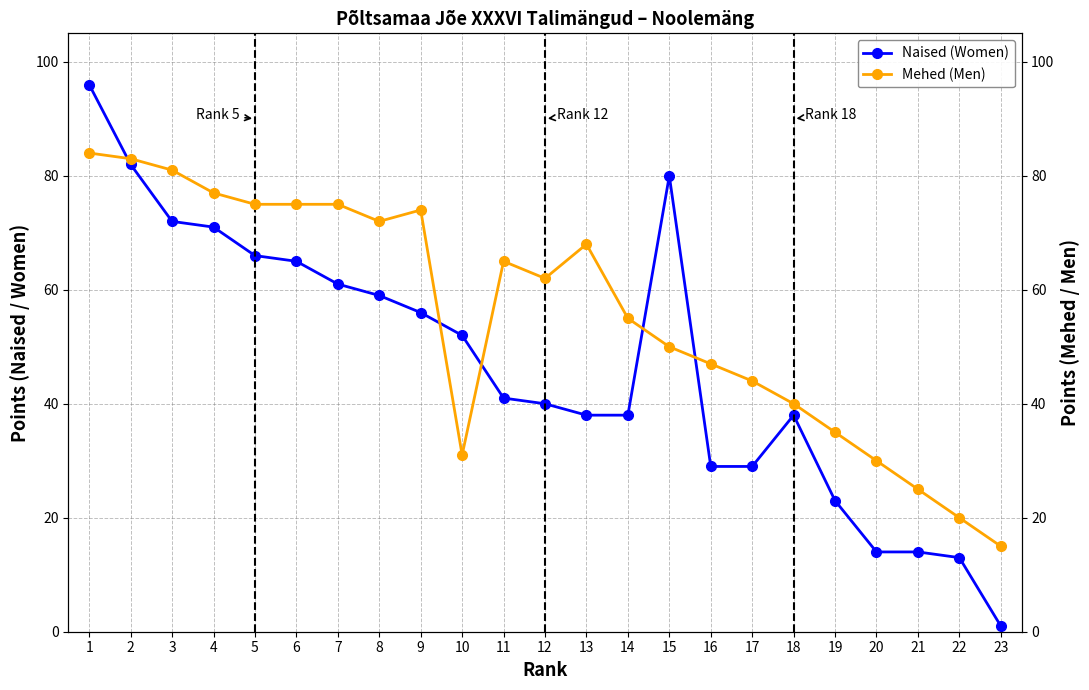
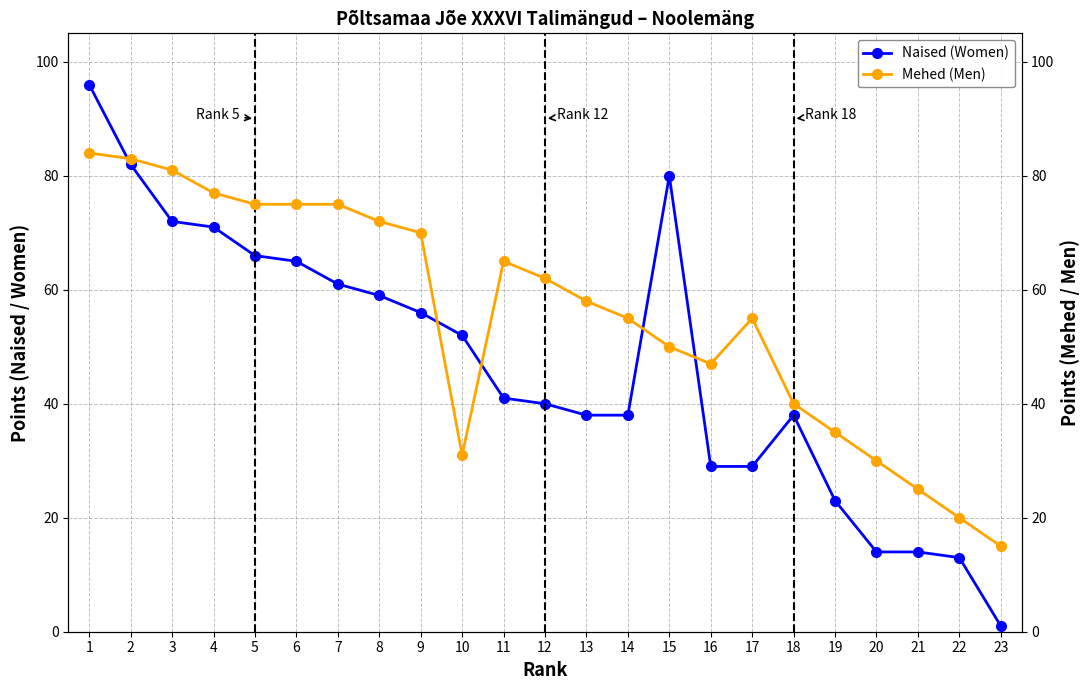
  {
    "Naised (Women)": {
      "1": 96,
      "2": 82,
      "3": 72,
      "4": 71,
      "5": 66,
      "6": 65,
      "7": 61,
      "8": 59,
      "9": 56,
      "10": 52,
      "11": 41,
      "12": 40,
      "13": 38,
      "14": 38,
      "15": 80,
      "16": 29,
      "17": 29,
      "18": 38,
      "19": 23,
      "20": 14,
      "21": 14,
      "22": 13,
      "23": 1
    },
    "Mehed (Men)": {
      "1": 84,
      "2": 83,
      "3": 81,
      "4": 77,
      "5": 75,
      "6": 75,
      "7": 75,
      "8": 72,
-     "9": 74,
+     "9": 70,
      "10": 31,
      "11": 65,
      "12": 62,
-     "13": 68,
+     "13": 58,
      "14": 55,
      "15": 50,
      "16": 47,
-     "17": 44,
+     "17": 55,
      "18": 40,
      "19": 35,
      "20": 30,
      "21": 25,
      "22": 20,
      "23": 15
    }
  }
